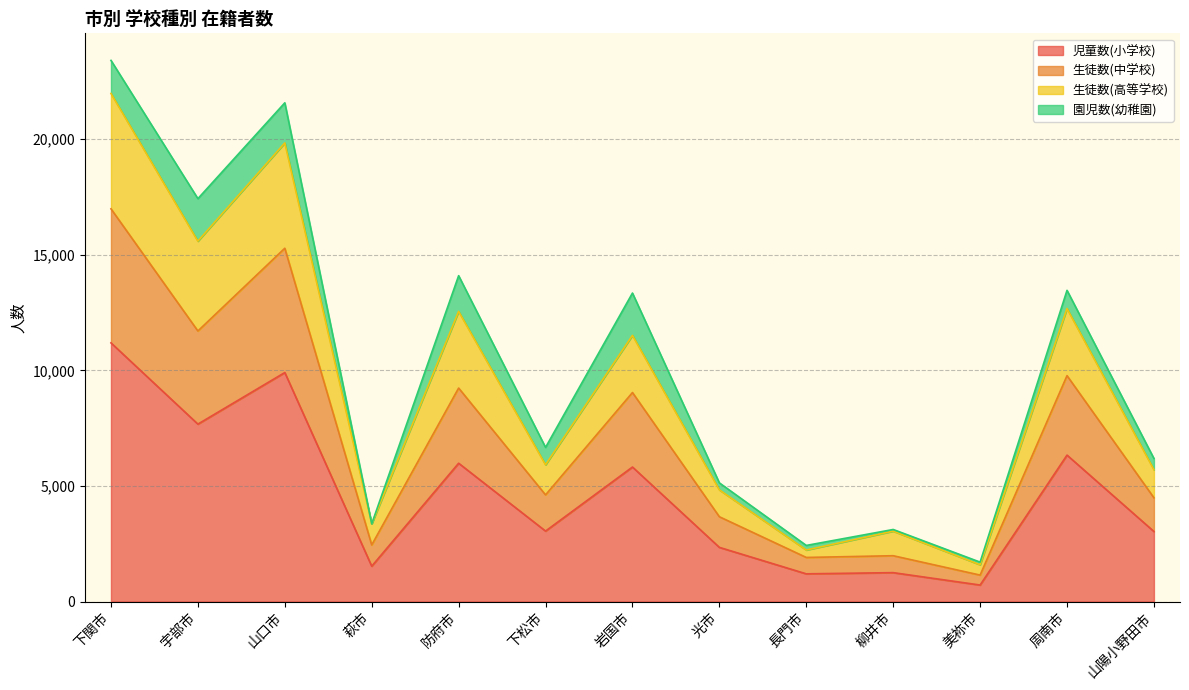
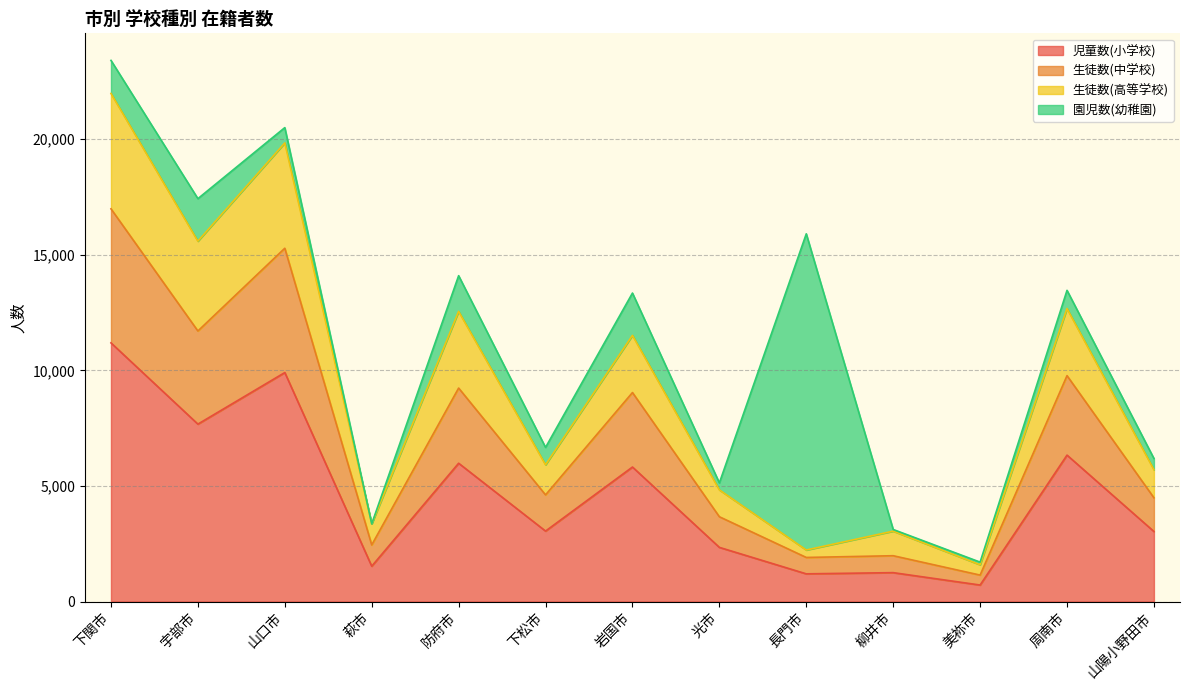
  {
    "生徒数(高等学校)": {
      "下関市": "5,000",
      "宇部市": "3,900",
      "山口市": "4,600",
      "防府市": "3,300",
      "下松市": "1,300",
      "岩国市": "2,500",
      "光市": "1,200",
      "長門市": "300",
      "美祢市": "400",
      "周南市": "2,900",
      "山陽小野田市": "1,200"
    },
    "園児数(幼稚園)": {
      "下関市": "1,400",
      "宇部市": "1,800",
-     "山口市": "1,700",
+     "山口市": "700",
      "防府市": "1,500",
      "下松市": "800",
      "岩国市": "1,800",
      "光市": "300",
-     "長門市": "200",
+     "長門市": "13,700",
      "美祢市": "100",
      "周南市": "800",
      "山陽小野田市": "500"
    }
  }
